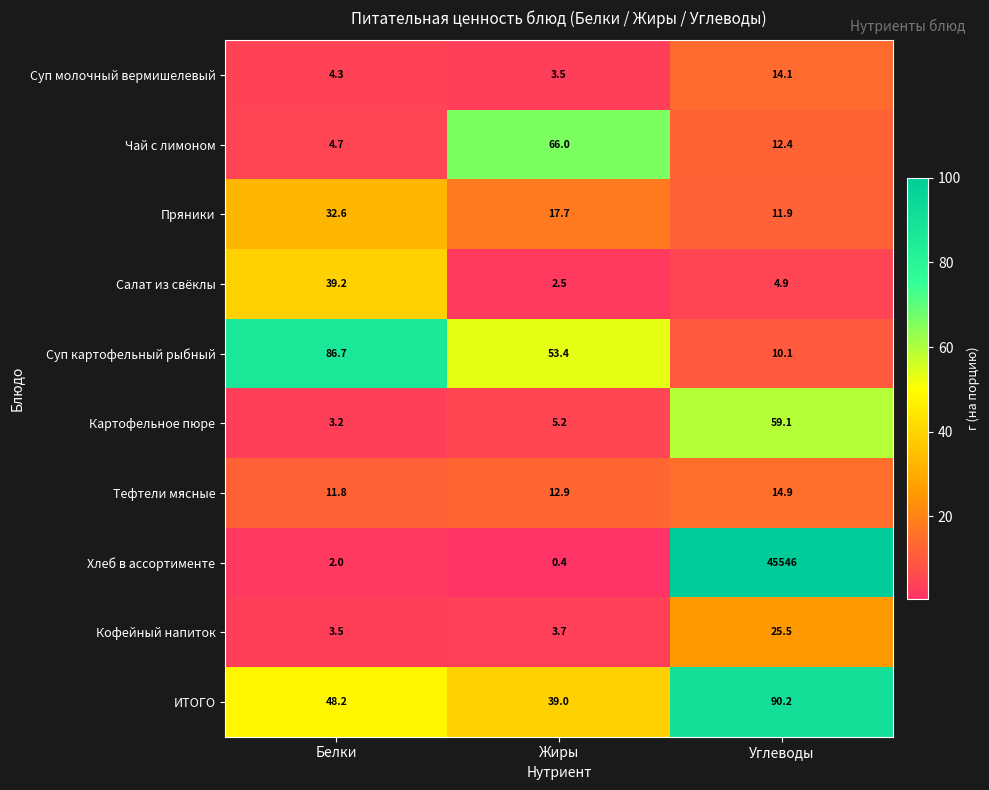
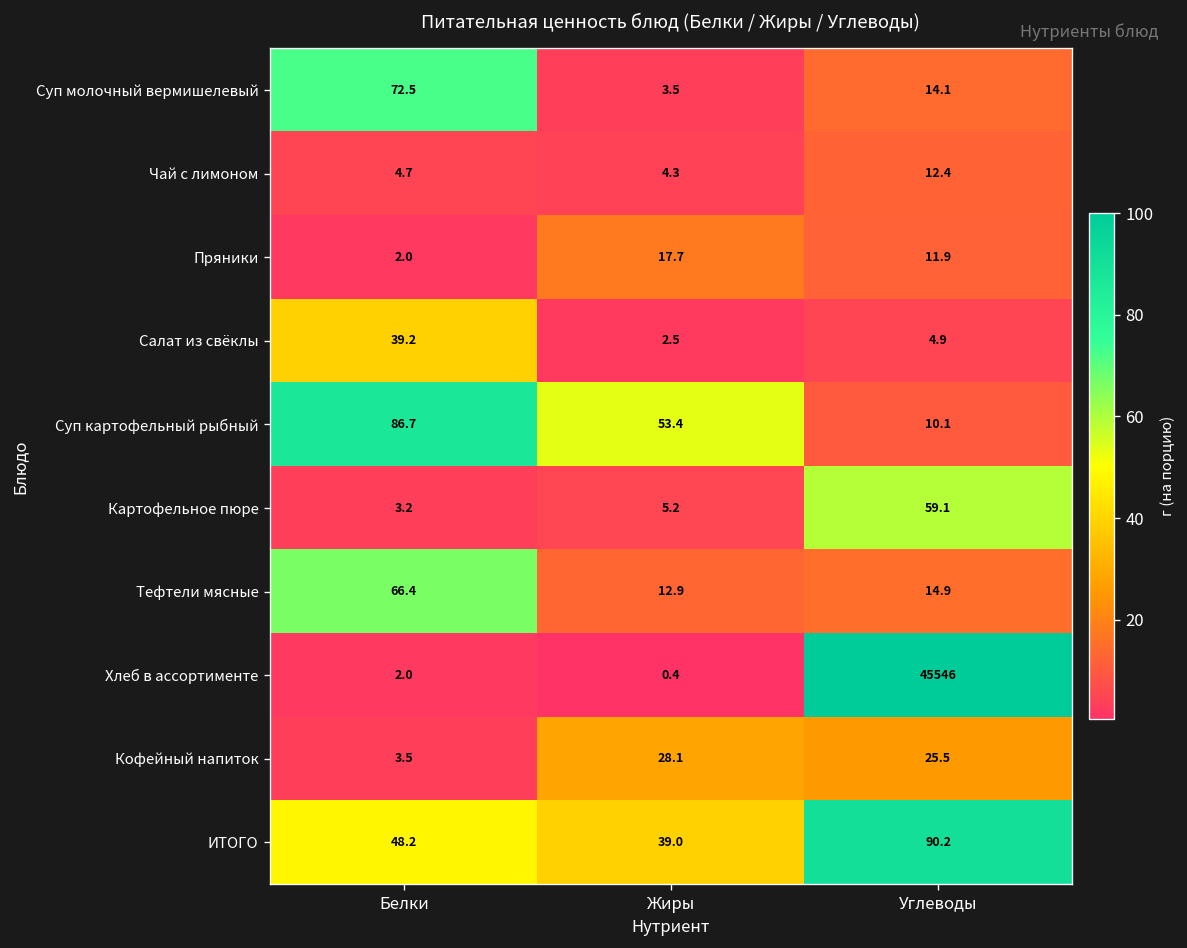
  {
    "Суп молочный вермишелевый": {
-     "Белки": 4.3,
+     "Белки": 72.5,
      "Жиры": 3.5,
      "Углеводы": 14.1
    },
    "Чай с лимоном": {
      "Белки": 4.7,
-     "Жиры": 66.0,
+     "Жиры": 4.3,
      "Углеводы": 12.4
    },
    "Пряники": {
-     "Белки": 32.6,
+     "Белки": 2.0,
      "Жиры": 17.7,
      "Углеводы": 11.9
    },
    "Салат из свёклы": {
      "Белки": 39.2,
      "Жиры": 2.5,
      "Углеводы": 4.9
    },
    "Суп картофельный рыбный": {
      "Белки": 86.7,
      "Жиры": 53.4,
      "Углеводы": 10.1
    },
    "Картофельное пюре": {
      "Белки": 3.2,
      "Жиры": 5.2,
      "Углеводы": 59.1
    },
    "Тефтели мясные": {
-     "Белки": 11.8,
+     "Белки": 66.4,
      "Жиры": 12.9,
      "Углеводы": 14.9
    },
    "Хлеб в ассортименте": {
      "Белки": 2.0,
      "Жиры": 0.4,
      "Углеводы": 45546
    },
    "Кофейный напиток": {
      "Белки": 3.5,
-     "Жиры": 3.7,
+     "Жиры": 28.1,
      "Углеводы": 25.5
    },
    "ИТОГО": {
      "Белки": 48.2,
      "Жиры": 39.0,
      "Углеводы": 90.2
    }
  }
